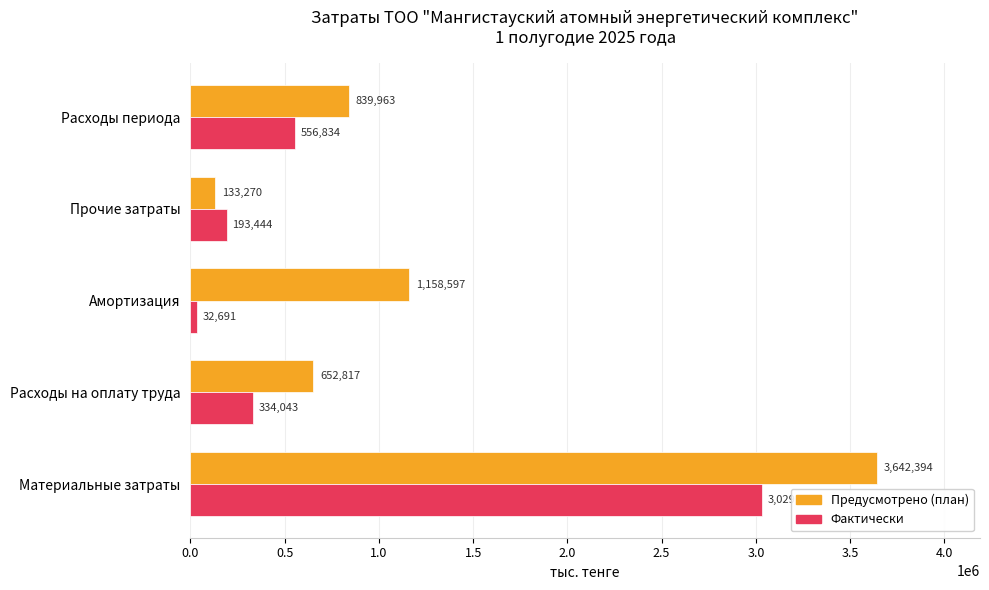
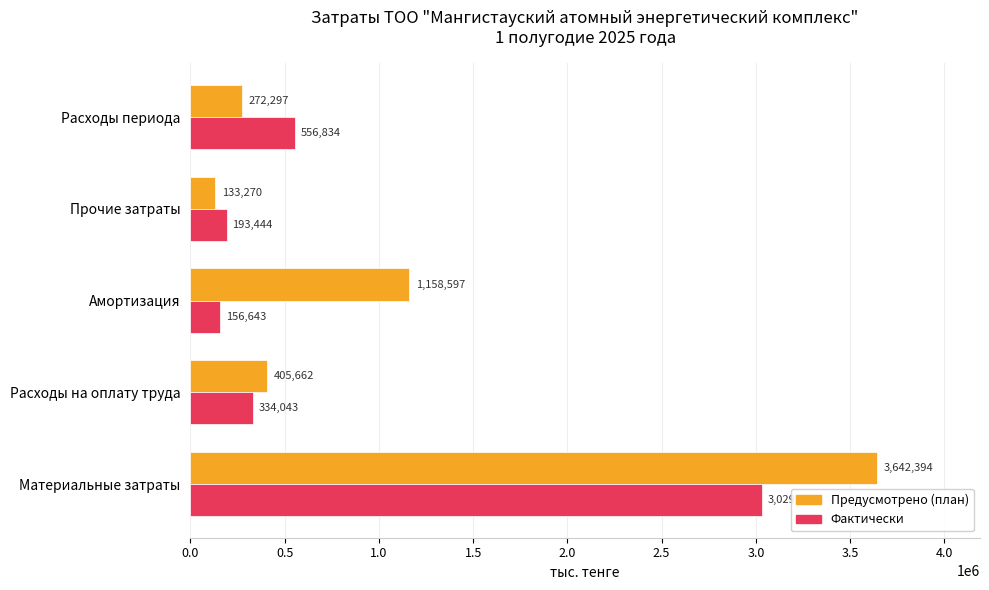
  {
    "Предусмотрено (план)": {
-     "Расходы периода": "839,963",
+     "Расходы периода": "272,297",
      "Прочие затраты": "133,270",
      "Амортизация": "1,158,597",
-     "Расходы на оплату труда": "652,817",
+     "Расходы на оплату труда": "405,662",
      "Материальные затраты": "3,642,394"
    },
    "Фактически": {
      "Расходы периода": "556,834",
      "Прочие затраты": "193,444",
-     "Амортизация": "32,691",
+     "Амортизация": "156,643",
      "Расходы на оплату труда": "334,043"
    }
  }
